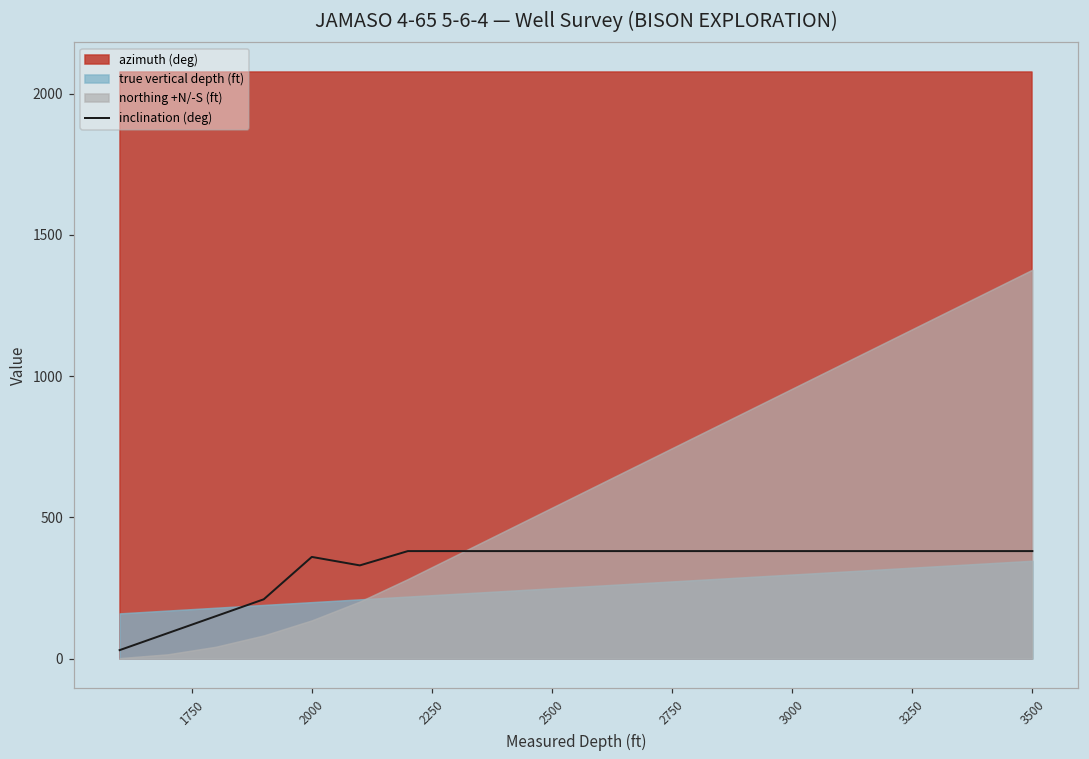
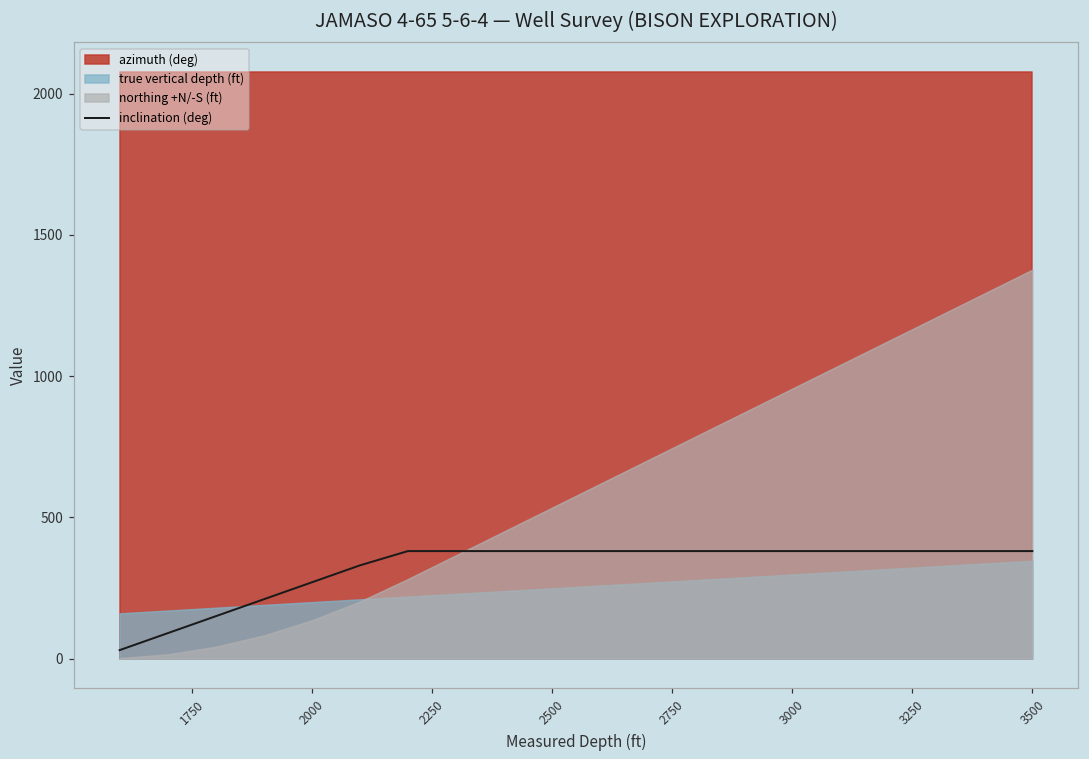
  {
    "inclination (deg)": {
-     "2000": 360,
+     "2000": 270,
      "2500": 380,
      "3000": 380,
      "3500": 380
    },
    "azimuth (deg)": {
      "2000": 2080,
      "2500": 2080,
      "3000": 2080,
      "3500": 2080
    }
  }
